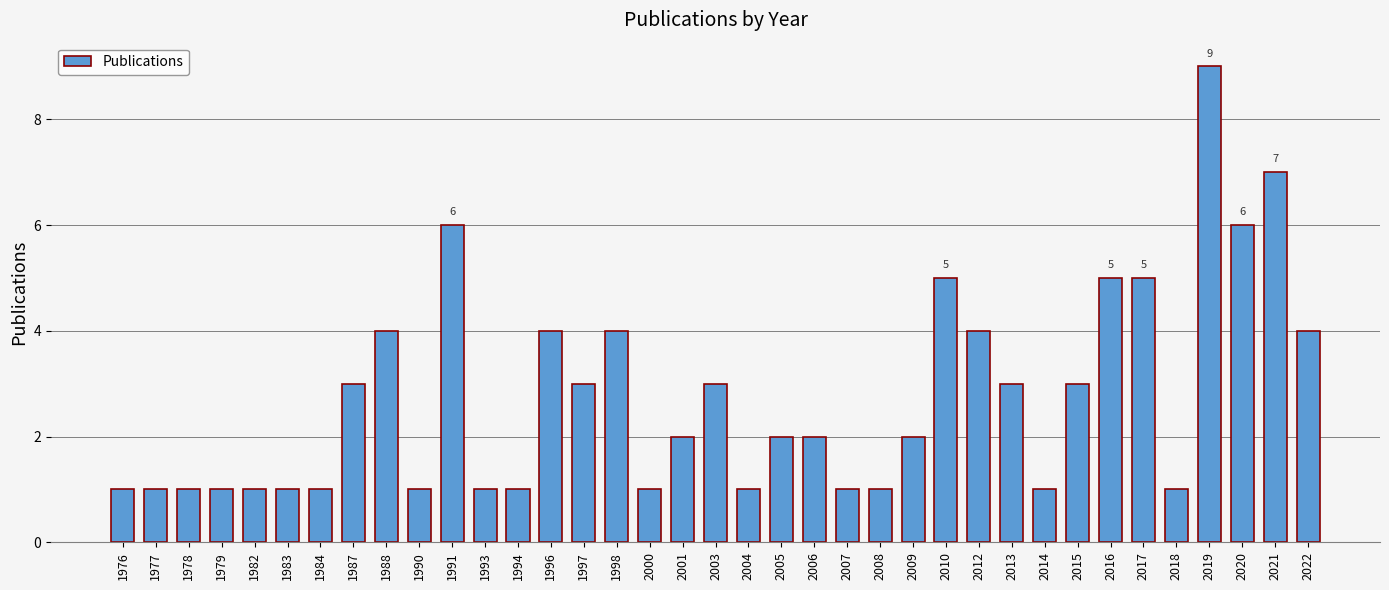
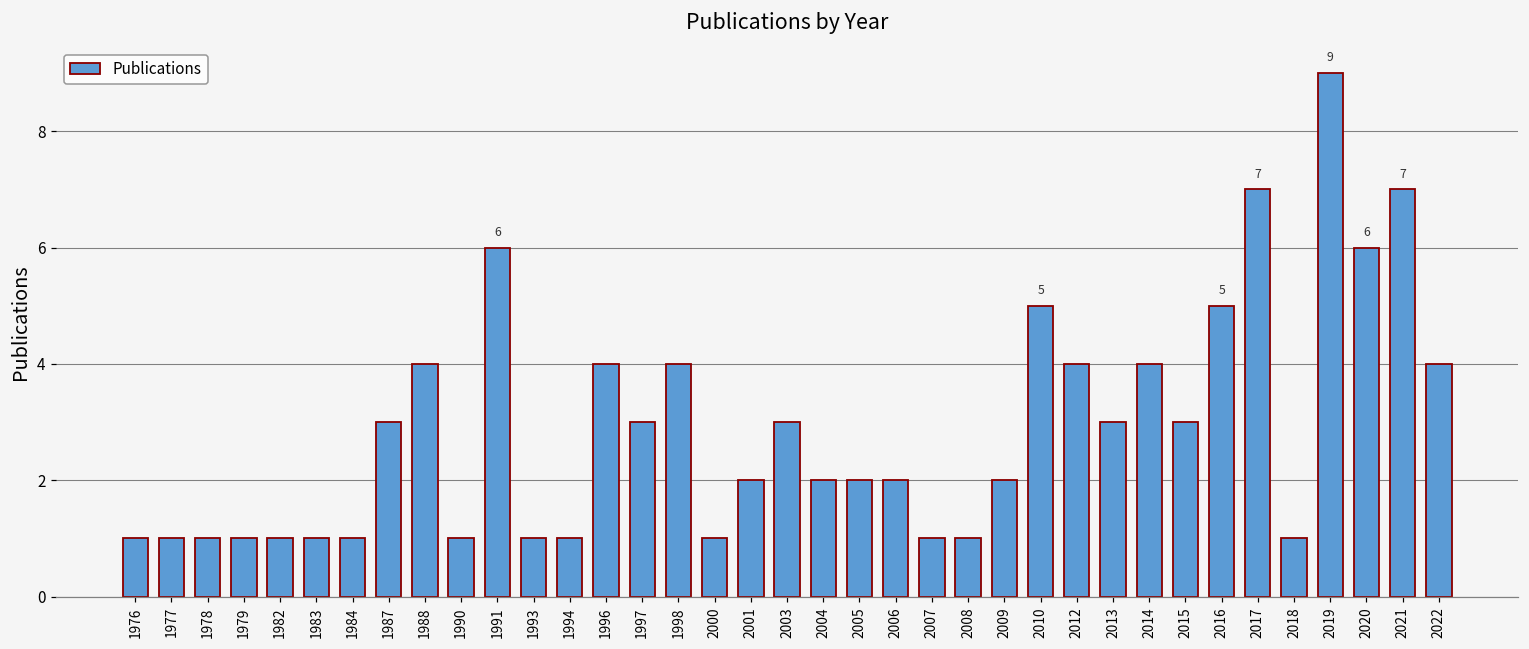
  {
    "1991": 6,
-   "2004": 1,
+   "2004": 2,
    "2010": 5,
-   "2014": 1,
+   "2014": 4,
    "2016": 5,
-   "2017": 5,
+   "2017": 7,
    "2019": 9,
    "2020": 6,
    "2021": 7
  }
